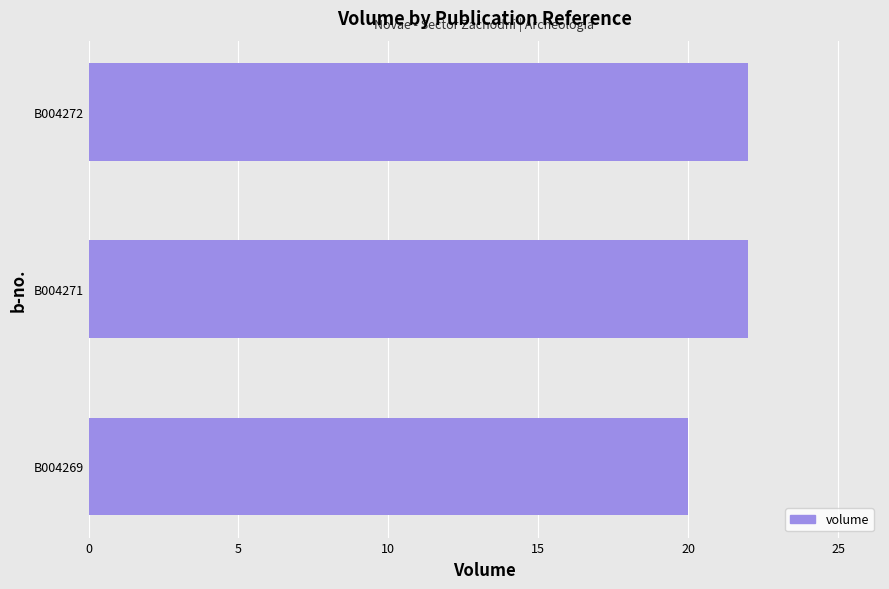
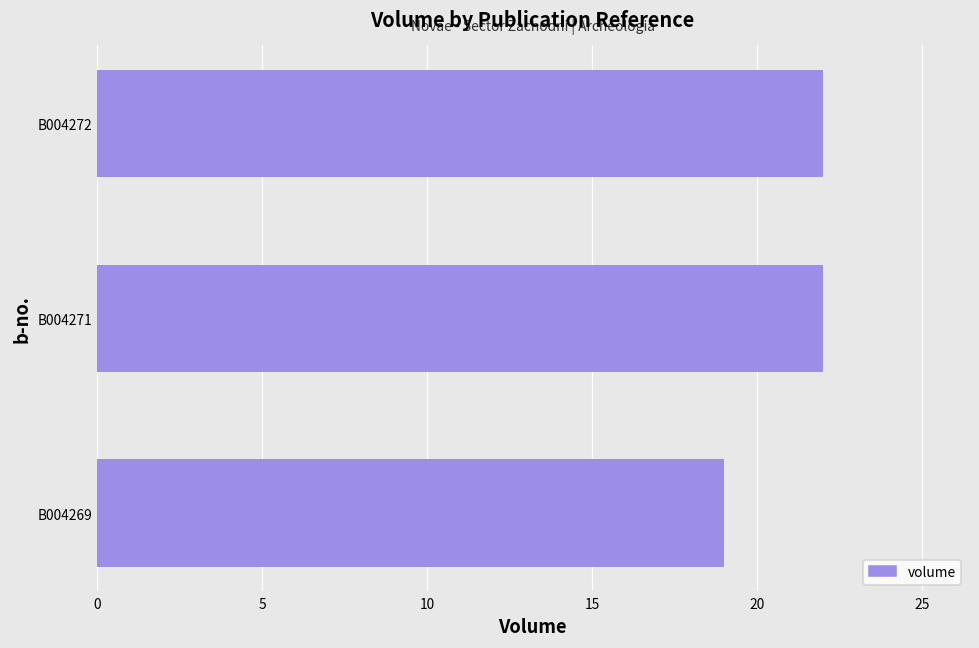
  {
    "B004272": 22,
    "B004271": 22,
-   "B004269": 20
+   "B004269": 19
  }
